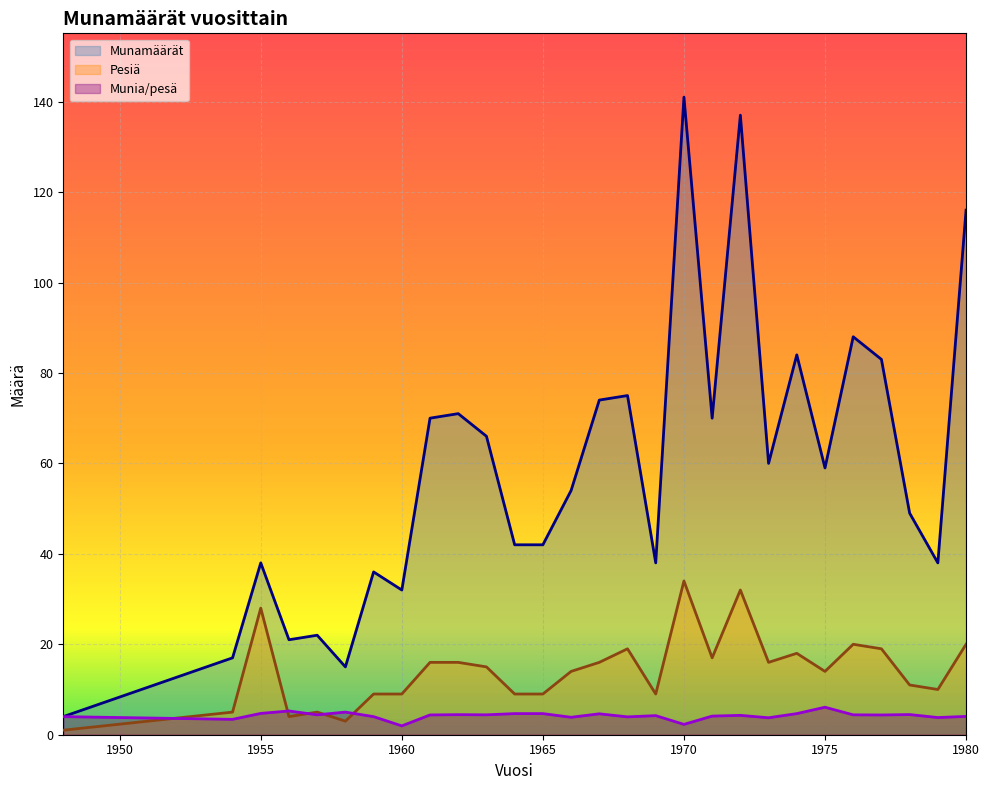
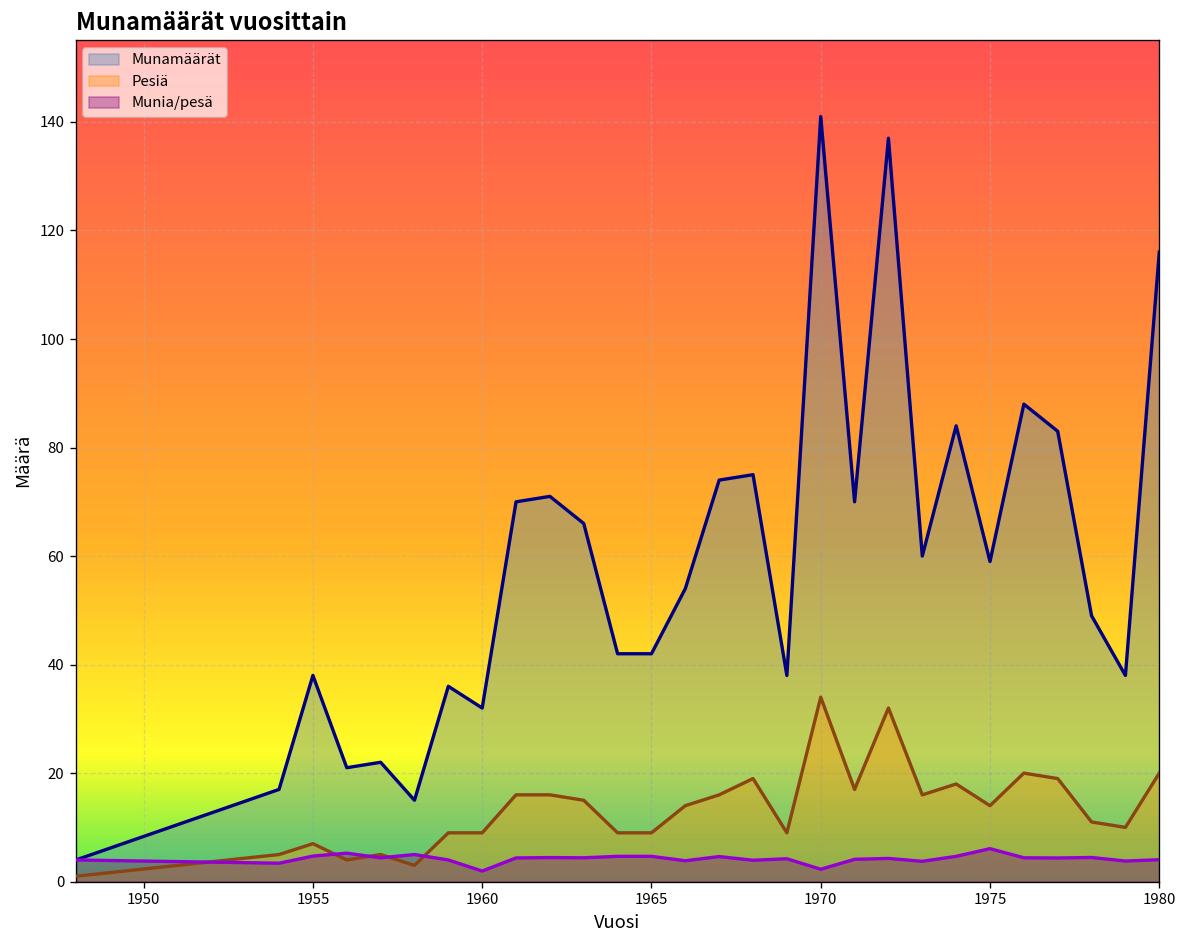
  {
    "Munamäärät": {
      "1955": 38,
      "1960": 32,
      "1965": 42,
      "1970": 141,
      "1975": 59,
      "1980": 116
    },
    "Pesiä": {
-     "1955": 28,
+     "1955": 7,
      "1960": 9,
      "1965": 9,
      "1970": 34,
      "1975": 14,
      "1980": 20
    },
    "Munia/pesä": {
      "1955": 5,
      "1960": 2,
      "1965": 5,
      "1970": 2,
      "1975": 6,
      "1980": 4
    }
  }
